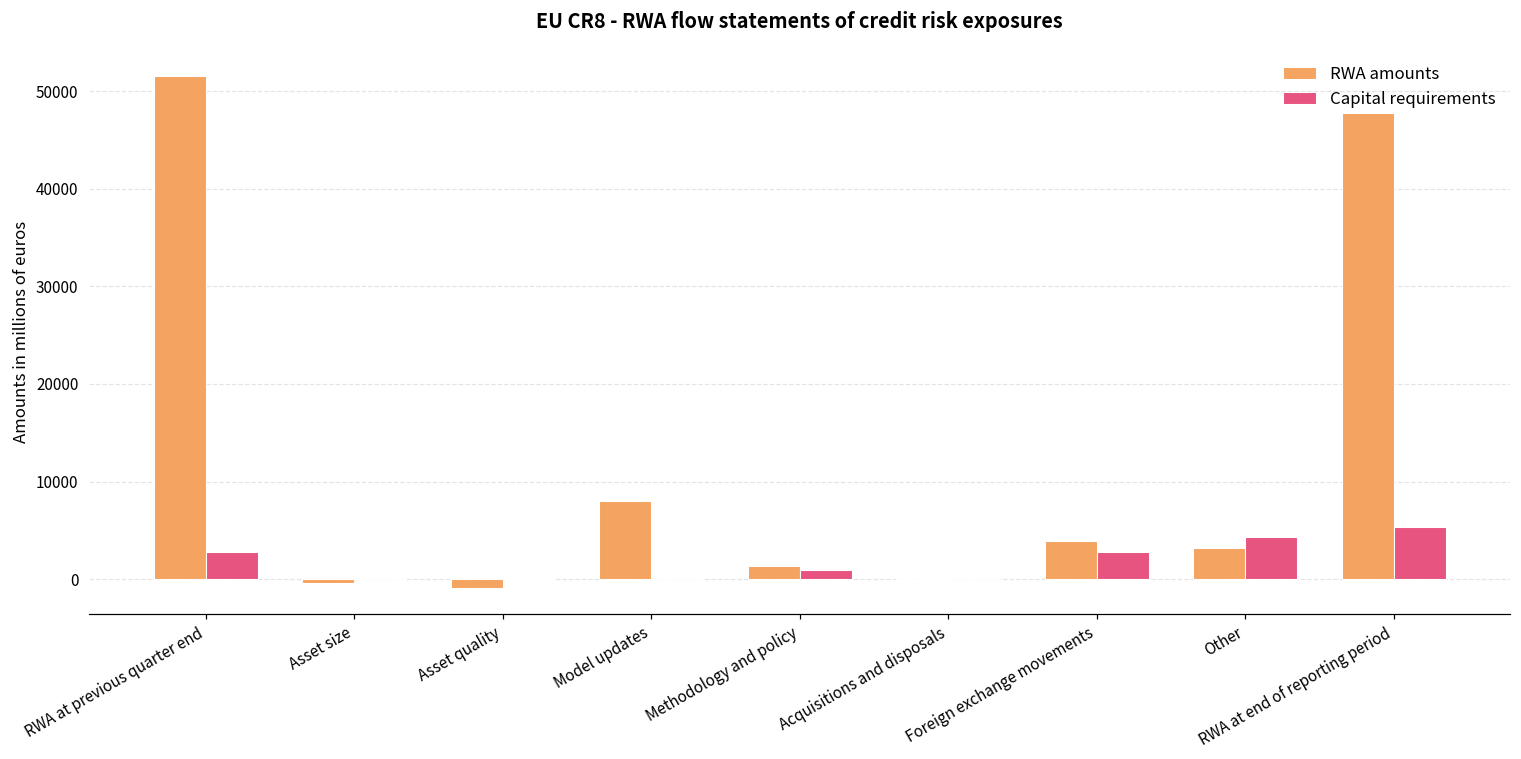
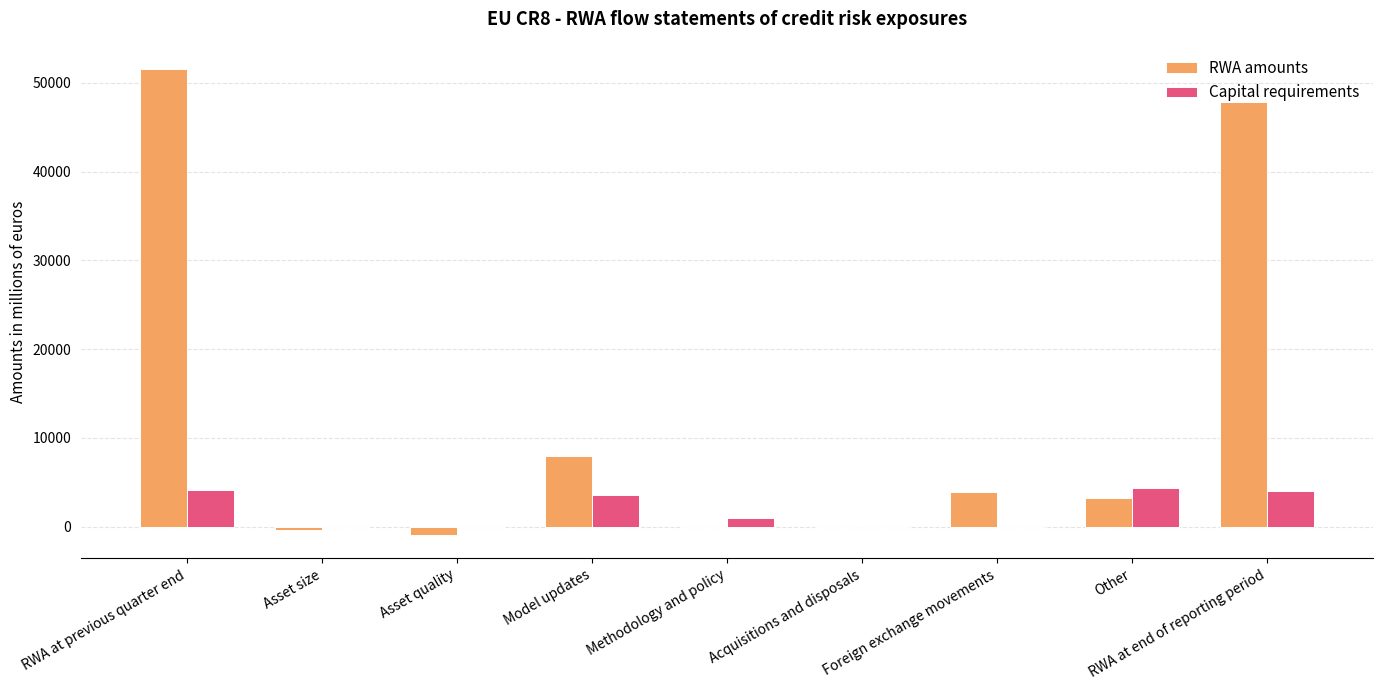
  {
    "RWA amounts": {
      "RWA at previous quarter end": 52000,
      "Asset size": 0,
      "Asset quality": -1000,
      "Model updates": 8000,
-     "Methodology and policy": 1000,
+     "Methodology and policy": 0,
      "Foreign exchange movements": 4000,
      "Other": 3000,
      "RWA at end of reporting period": 48000
    },
    "Capital requirements": {
-     "RWA at previous quarter end": 3000,
-     "Model updates": 0,
+     "RWA at previous quarter end": 4000,
+     "Model updates": 4000,
      "Methodology and policy": 1000,
-     "Foreign exchange movements": 3000,
+     "Foreign exchange movements": 0,
      "Other": 4000,
-     "RWA at end of reporting period": 5000
+     "RWA at end of reporting period": 4000
    }
  }
